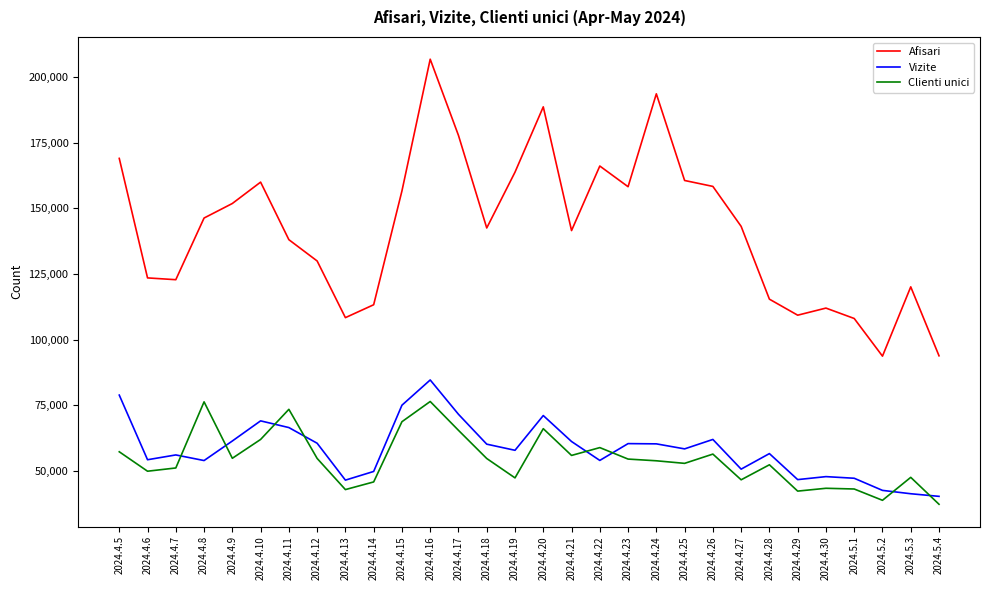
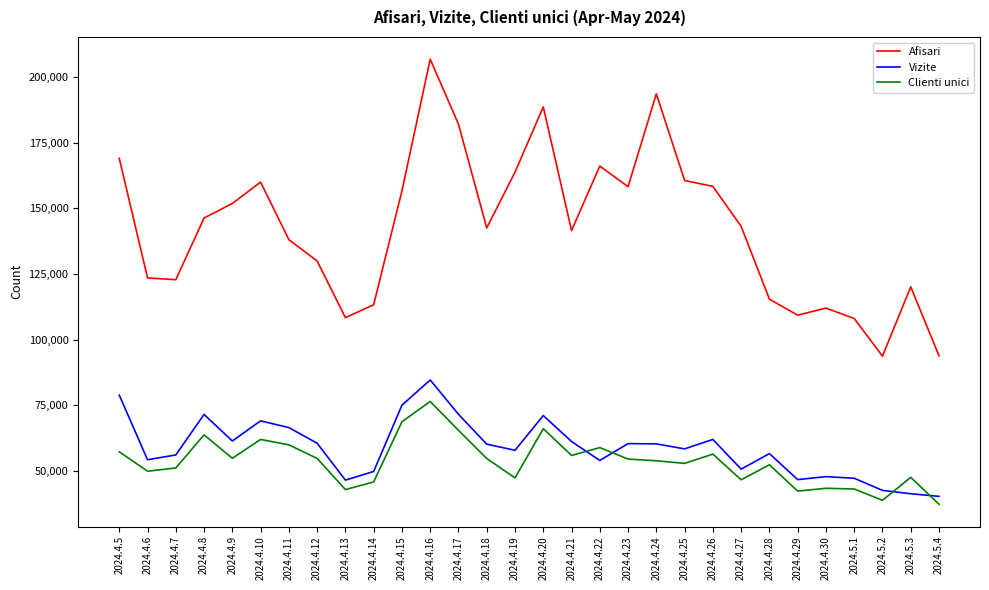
  {
    "Afisari": {
      "2024.4.5": "169,000",
      "2024.4.6": "124,000",
      "2024.4.7": "123,000",
      "2024.4.8": "146,000",
      "2024.4.9": "152,000",
      "2024.4.10": "160,000",
      "2024.4.11": "138,000",
      "2024.4.12": "130,000",
      "2024.4.13": "108,000",
      "2024.4.14": "113,000",
      "2024.4.15": "157,000",
      "2024.4.16": "207,000",
-     "2024.4.17": "178,000",
+     "2024.4.17": "182,000",
      "2024.4.18": "143,000",
      "2024.4.19": "164,000",
      "2024.4.20": "189,000",
      "2024.4.21": "142,000",
      "2024.4.22": "166,000",
      "2024.4.23": "158,000",
      "2024.4.24": "194,000",
      "2024.4.25": "161,000",
      "2024.4.26": "158,000",
      "2024.4.27": "143,000",
      "2024.4.28": "115,000",
      "2024.4.29": "109,000",
      "2024.4.30": "112,000",
      "2024.5.1": "108,000",
      "2024.5.2": "94,000",
      "2024.5.3": "120,000",
      "2024.5.4": "94,000"
    },
    "Vizite": {
      "2024.4.5": "79,000",
      "2024.4.6": "54,000",
      "2024.4.7": "56,000",
-     "2024.4.8": "54,000",
+     "2024.4.8": "72,000",
      "2024.4.9": "61,000",
      "2024.4.10": "69,000",
      "2024.4.11": "67,000",
      "2024.4.12": "61,000",
      "2024.4.13": "46,000",
      "2024.4.14": "50,000",
      "2024.4.15": "75,000",
      "2024.4.16": "85,000",
      "2024.4.17": "72,000",
      "2024.4.18": "60,000",
      "2024.4.19": "58,000",
      "2024.4.20": "71,000",
      "2024.4.21": "61,000",
      "2024.4.22": "54,000",
      "2024.4.23": "60,000",
      "2024.4.24": "60,000",
      "2024.4.25": "58,000",
      "2024.4.26": "62,000",
      "2024.4.27": "51,000",
      "2024.4.28": "57,000",
      "2024.4.29": "47,000",
      "2024.4.30": "48,000",
      "2024.5.1": "47,000",
      "2024.5.2": "43,000",
      "2024.5.3": "41,000",
      "2024.5.4": "40,000"
    },
    "Clienti unici": {
      "2024.4.5": "57,000",
      "2024.4.6": "50,000",
      "2024.4.7": "51,000",
-     "2024.4.8": "76,000",
+     "2024.4.8": "64,000",
      "2024.4.9": "55,000",
      "2024.4.10": "62,000",
-     "2024.4.11": "73,000",
+     "2024.4.11": "60,000",
      "2024.4.12": "55,000",
      "2024.4.13": "43,000",
      "2024.4.14": "46,000",
      "2024.4.15": "69,000",
      "2024.4.16": "76,000",
      "2024.4.17": "65,000",
      "2024.4.18": "55,000",
      "2024.4.19": "47,000",
      "2024.4.20": "66,000",
      "2024.4.21": "56,000",
      "2024.4.22": "59,000",
      "2024.4.23": "55,000",
      "2024.4.24": "54,000",
      "2024.4.25": "53,000",
      "2024.4.26": "56,000",
      "2024.4.27": "47,000",
      "2024.4.28": "52,000",
      "2024.4.29": "42,000",
      "2024.4.30": "43,000",
      "2024.5.1": "43,000",
      "2024.5.2": "39,000",
      "2024.5.3": "48,000",
      "2024.5.4": "37,000"
    }
  }
